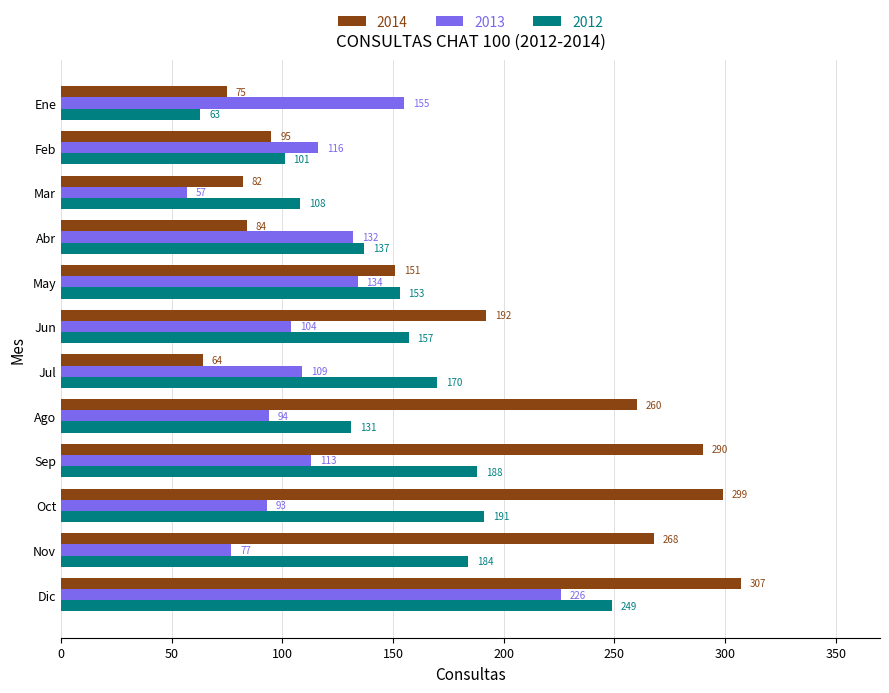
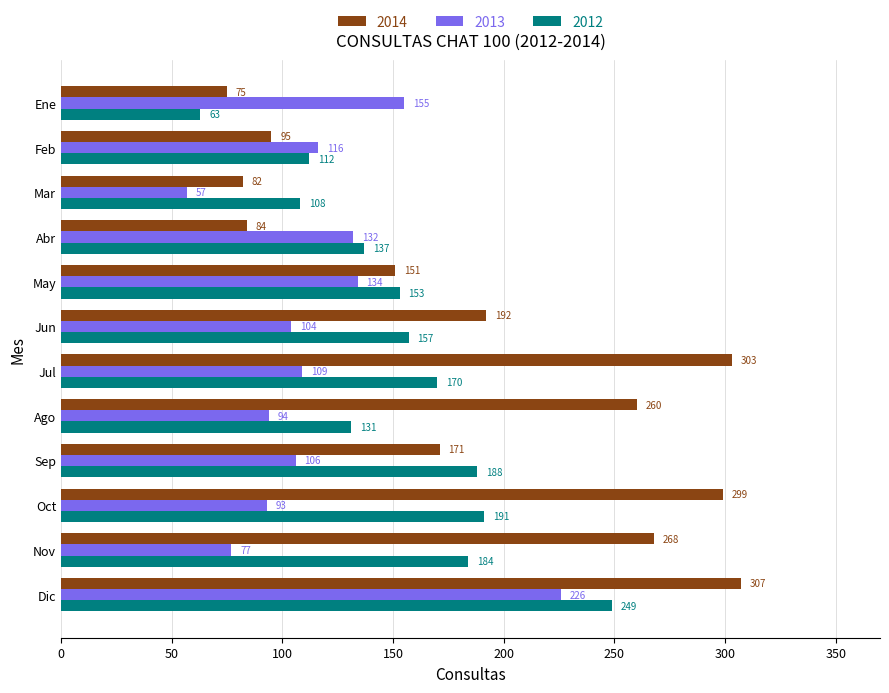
  {
    "2014": {
      "Ene": 75,
      "Feb": 95,
      "Mar": 82,
      "Abr": 84,
      "May": 151,
      "Jun": 192,
-     "Jul": 64,
+     "Jul": 303,
      "Ago": 260,
-     "Sep": 290,
+     "Sep": 171,
      "Oct": 299,
      "Nov": 268,
      "Dic": 307
    },
    "2013": {
      "Ene": 155,
      "Feb": 116,
      "Mar": 57,
      "Abr": 132,
      "May": 134,
      "Jun": 104,
      "Jul": 109,
      "Ago": 94,
-     "Sep": 113,
+     "Sep": 106,
      "Oct": 93,
      "Nov": 77,
      "Dic": 226
    },
    "2012": {
      "Ene": 63,
-     "Feb": 101,
+     "Feb": 112,
      "Mar": 108,
      "Abr": 137,
      "May": 153,
      "Jun": 157,
      "Jul": 170,
      "Ago": 131,
      "Sep": 188,
      "Oct": 191,
      "Nov": 184,
      "Dic": 249
    }
  }
